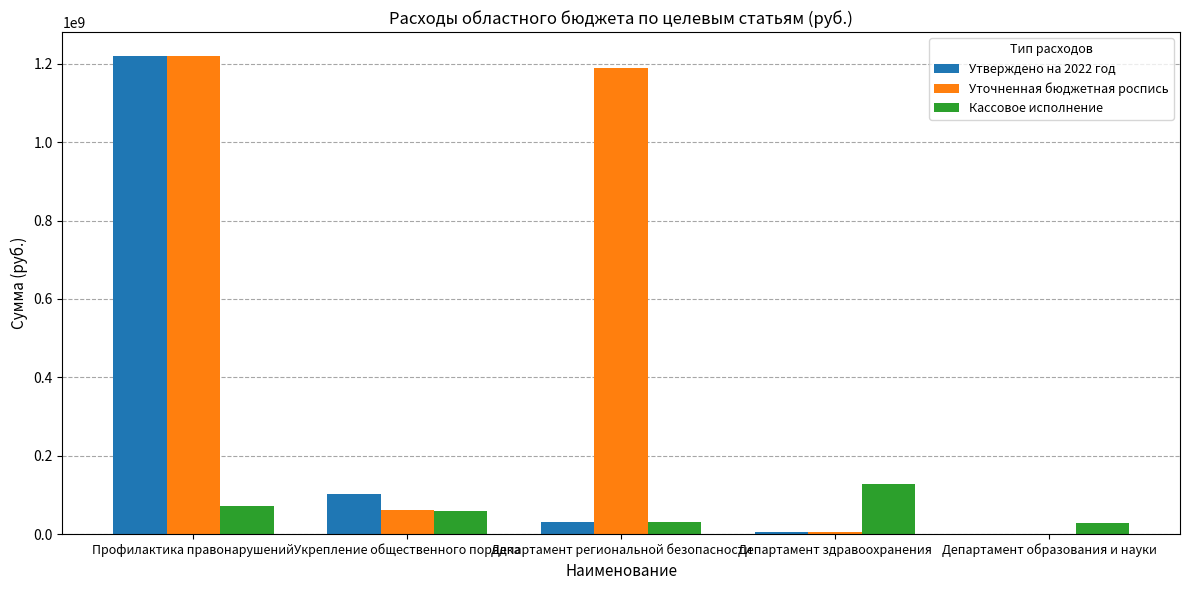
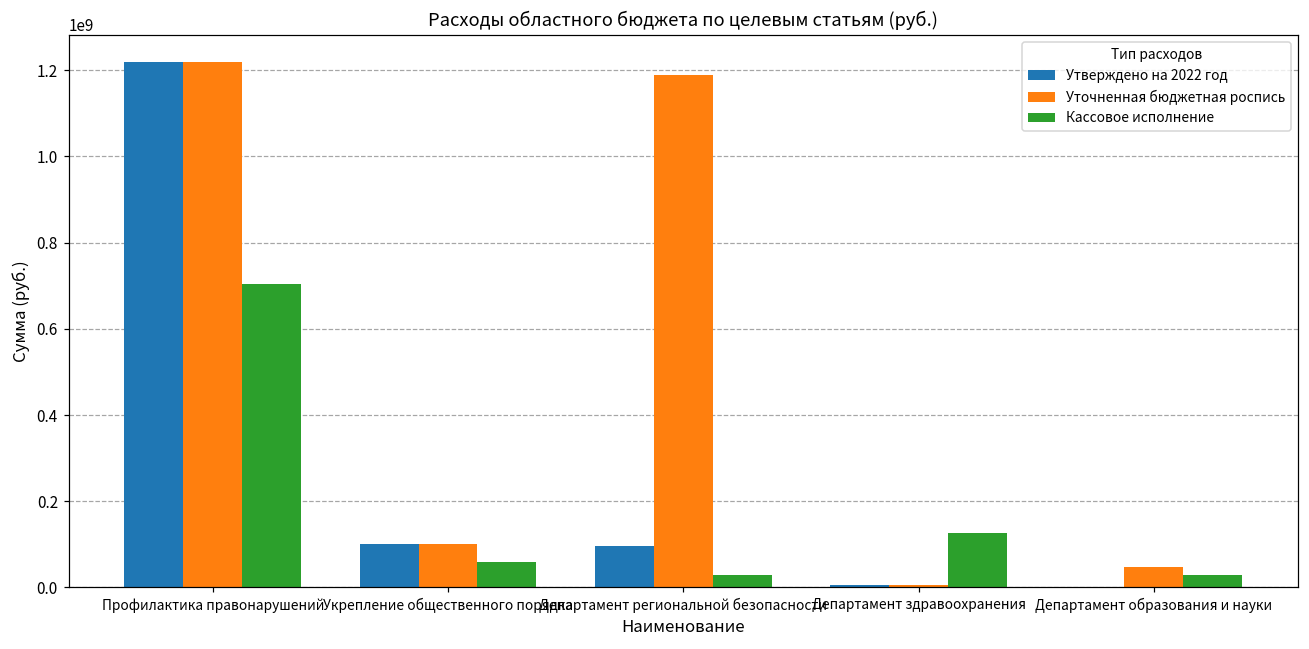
  {
    "Утверждено на 2022 год": {
      "Профилактика правонарушений": 1220000000,
      "Укрепление общественного порядка": 100000000,
-     "Департамент региональной безопасности": 30000000
+     "Департамент региональной безопасности": 100000000
    },
    "Уточненная бюджетная роспись": {
      "Профилактика правонарушений": 1220000000,
-     "Укрепление общественного порядка": 60000000,
+     "Укрепление общественного порядка": 100000000,
      "Департамент региональной безопасности": 1190000000,
-     "Департамент образования и науки": 0
+     "Департамент образования и науки": 50000000
    },
    "Кассовое исполнение": {
-     "Профилактика правонарушений": 70000000,
+     "Профилактика правонарушений": 700000000,
      "Укрепление общественного порядка": 60000000,
      "Департамент региональной безопасности": 30000000,
      "Департамент здравоохранения": 130000000,
      "Департамент образования и науки": 30000000
    }
  }
